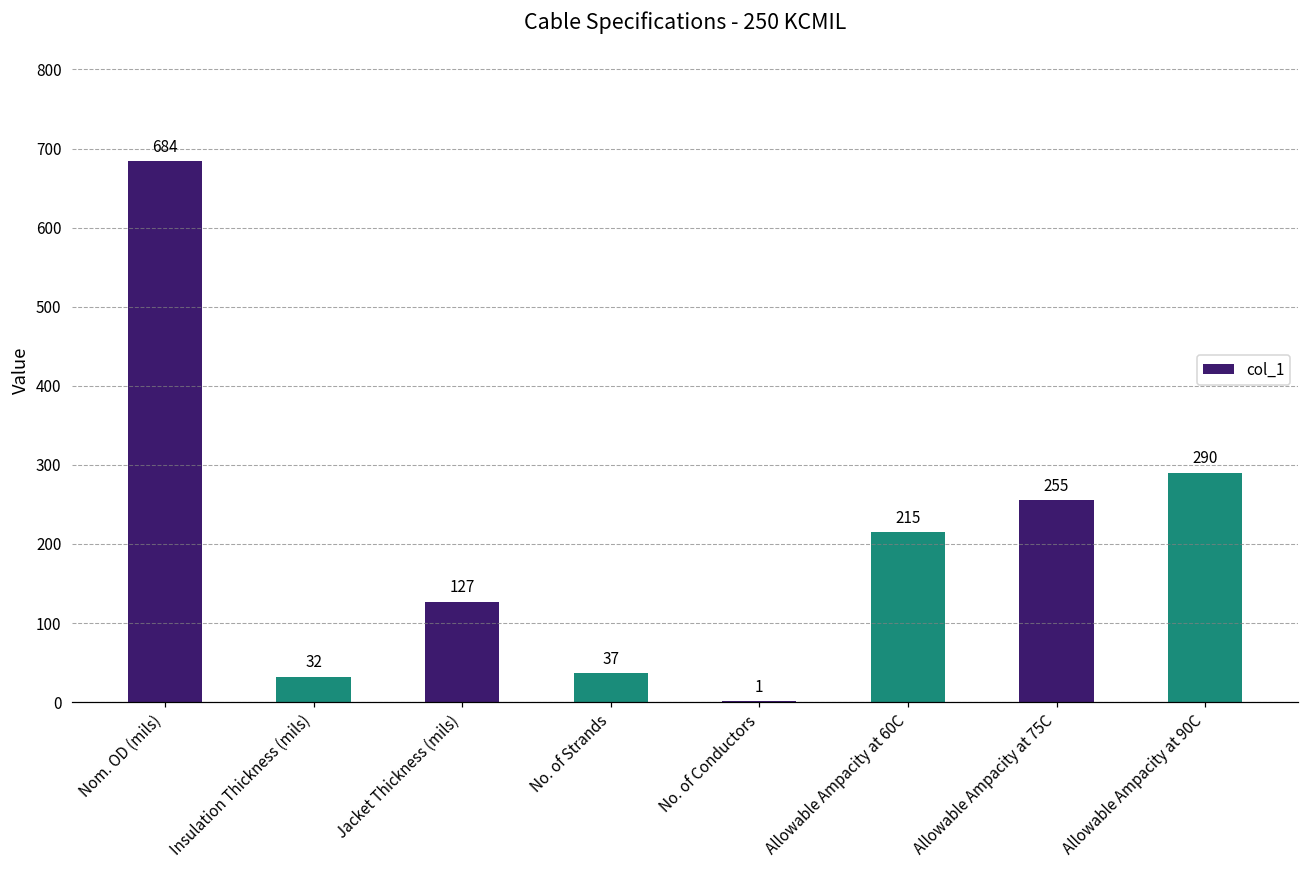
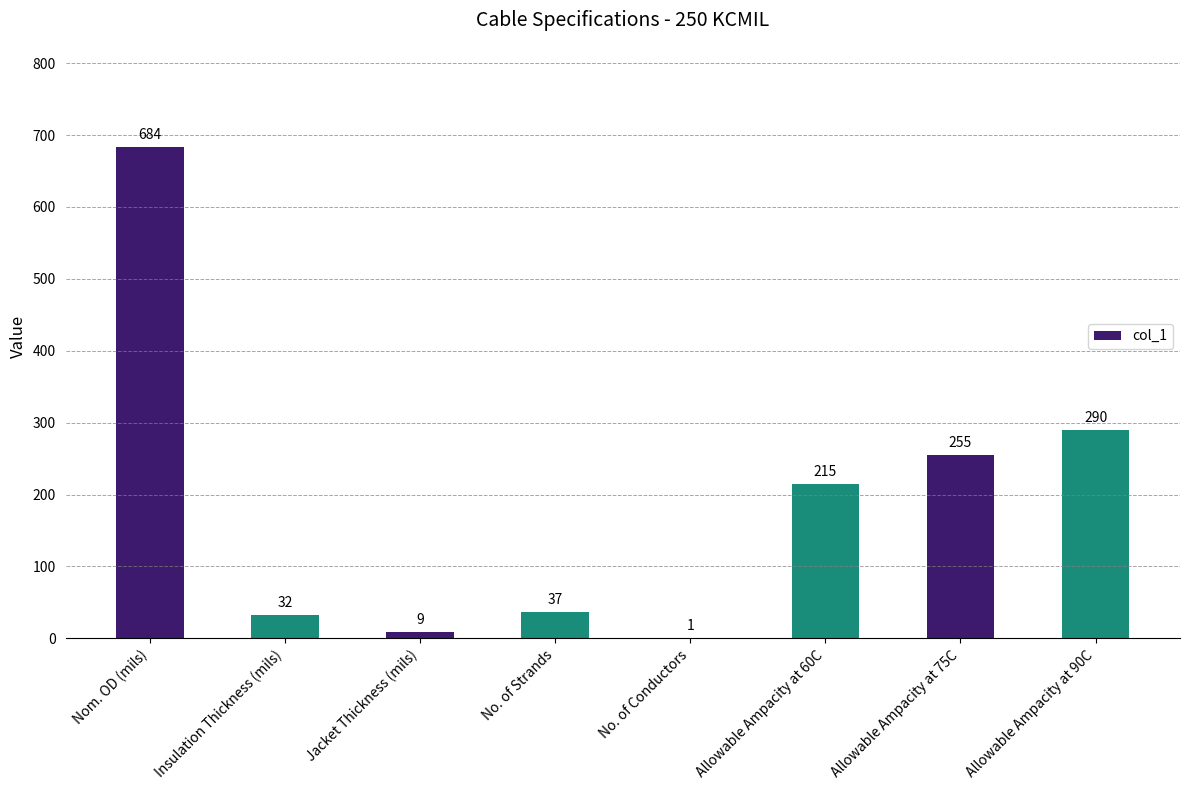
  {
    "Nom. OD (mils)": 684,
    "Insulation Thickness (mils)": 32,
-   "Jacket Thickness (mils)": 127,
+   "Jacket Thickness (mils)": 9,
    "No. of Strands": 37,
    "No. of Conductors": 1,
    "Allowable Ampacity at 60C": 215,
    "Allowable Ampacity at 75C": 255,
    "Allowable Ampacity at 90C": 290
  }
